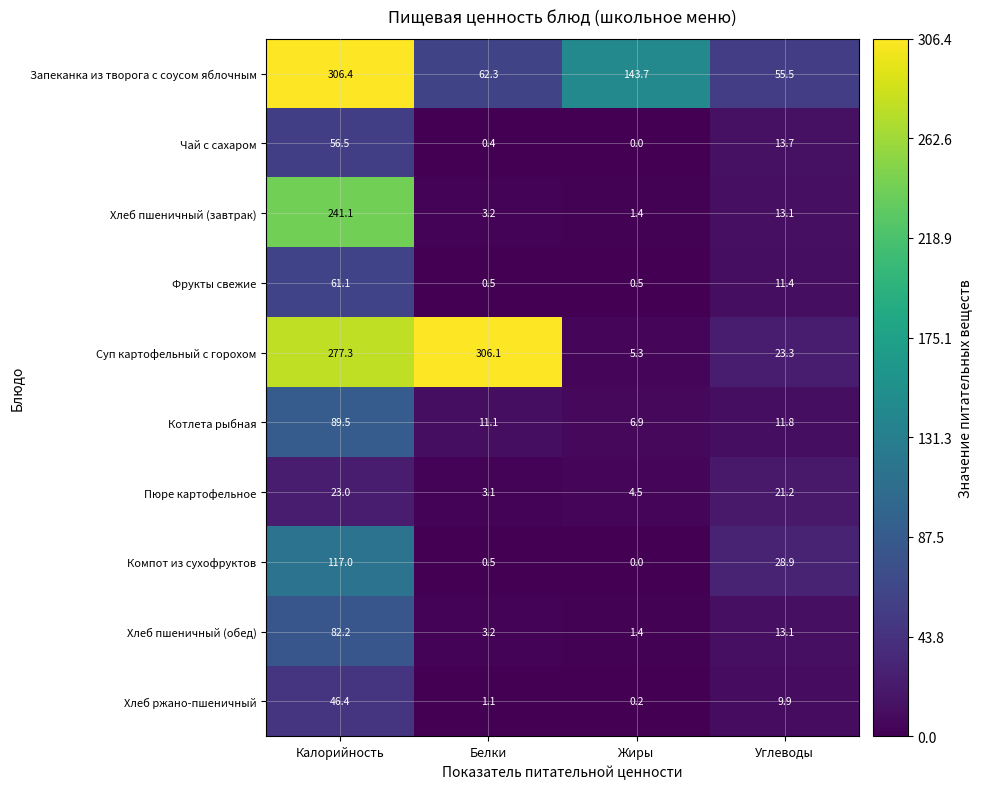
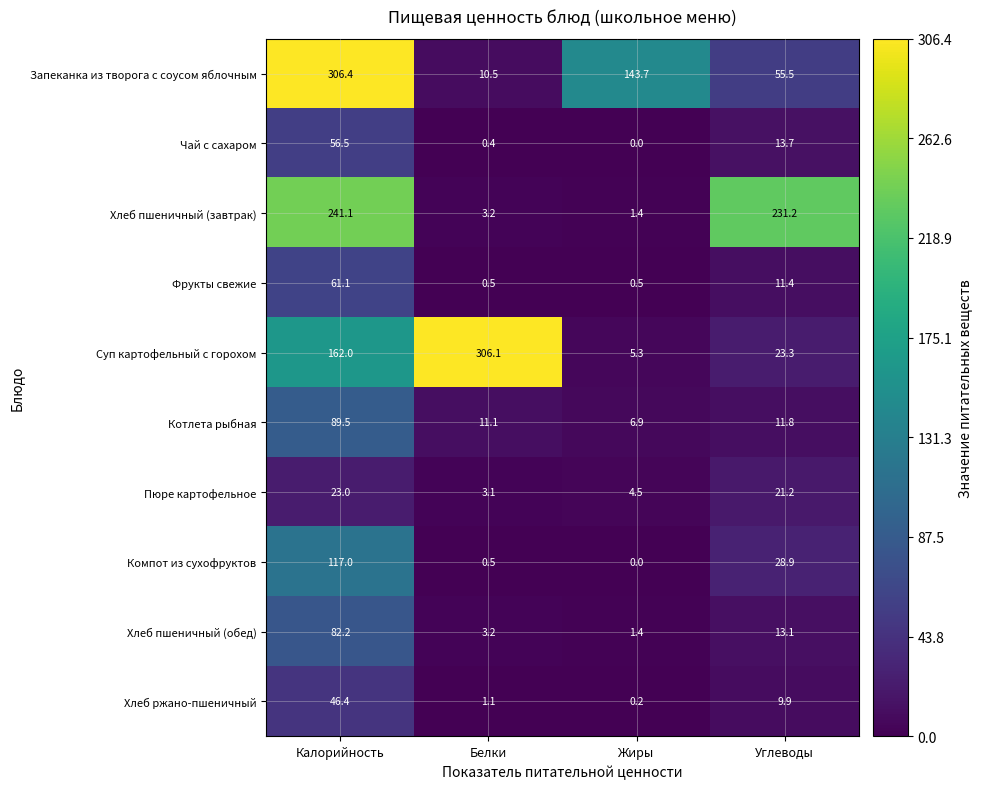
  {
    "Запеканка из творога с соусом яблочным": {
      "Калорийность": 306.4,
-     "Белки": 62.3,
+     "Белки": 10.5,
      "Жиры": 143.7,
      "Углеводы": 55.5
    },
    "Чай с сахаром": {
      "Калорийность": 56.5,
      "Белки": 0.4,
      "Жиры": 0.0,
      "Углеводы": 13.7
    },
    "Хлеб пшеничный (завтрак)": {
      "Калорийность": 241.1,
      "Белки": 3.2,
      "Жиры": 1.4,
-     "Углеводы": 13.1
+     "Углеводы": 231.2
    },
    "Фрукты свежие": {
      "Калорийность": 61.1,
      "Белки": 0.5,
      "Жиры": 0.5,
      "Углеводы": 11.4
    },
    "Суп картофельный с горохом": {
-     "Калорийность": 277.3,
+     "Калорийность": 162.0,
      "Белки": 306.1,
      "Жиры": 5.3,
      "Углеводы": 23.3
    },
    "Котлета рыбная": {
      "Калорийность": 89.5,
      "Белки": 11.1,
      "Жиры": 6.9,
      "Углеводы": 11.8
    },
    "Пюре картофельное": {
      "Калорийность": 23.0,
      "Белки": 3.1,
      "Жиры": 4.5,
      "Углеводы": 21.2
    },
    "Компот из сухофруктов": {
      "Калорийность": 117.0,
      "Белки": 0.5,
      "Жиры": 0.0,
      "Углеводы": 28.9
    },
    "Хлеб пшеничный (обед)": {
      "Калорийность": 82.2,
      "Белки": 3.2,
      "Жиры": 1.4,
      "Углеводы": 13.1
    },
    "Хлеб ржано-пшеничный": {
      "Калорийность": 46.4,
      "Белки": 1.1,
      "Жиры": 0.2,
      "Углеводы": 9.9
    }
  }
